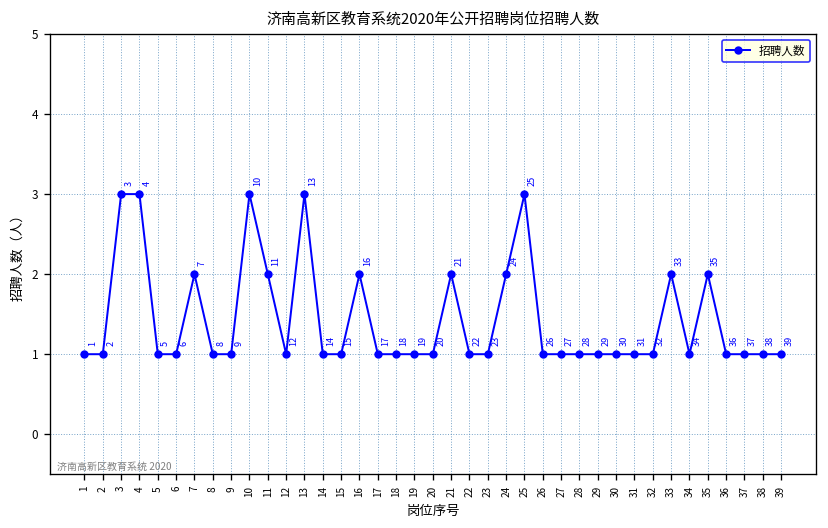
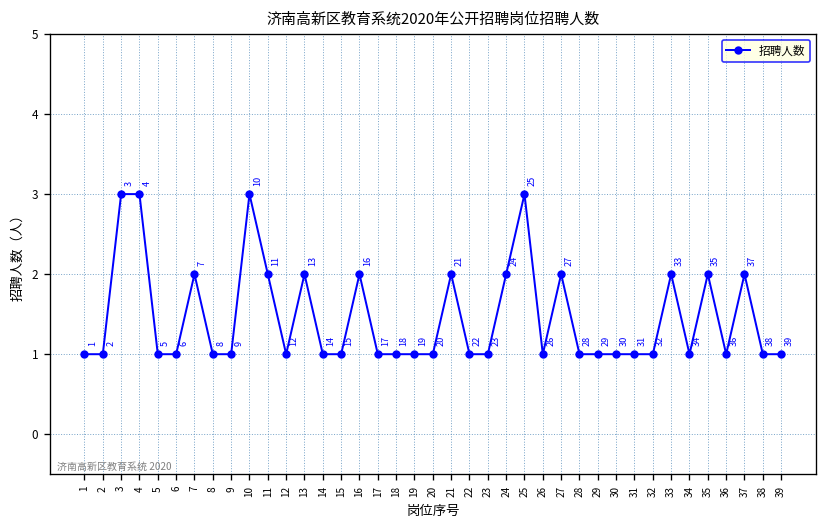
  {
-   "13": 3,
-   "27": 1,
-   "37": 1
+   "13": 2,
+   "27": 2,
+   "37": 2
  }
